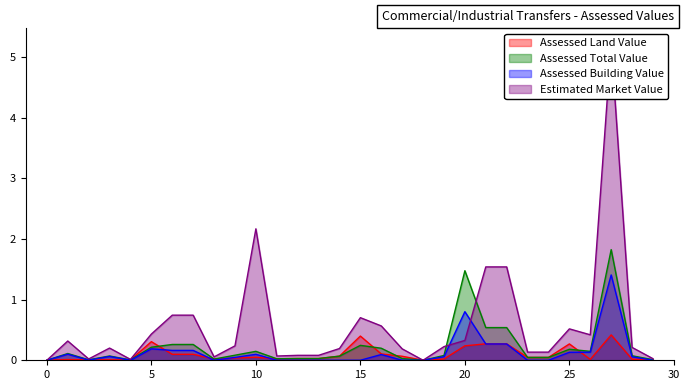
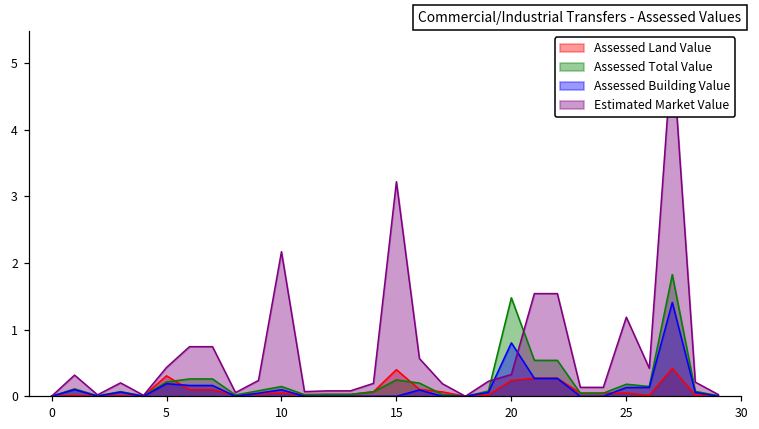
  {
    "Assessed Land Value": {
      "5": 0.3,
      "10": 0.0,
      "15": 0.4,
      "20": 0.2,
-     "25": 0.3
+     "25": 0.0
    },
    "Assessed Total Value": {
      "10": 0.1,
      "15": 0.2,
      "20": 1.5,
      "25": 0.2
    },
    "Assessed Building Value": {
      "10": 0.1,
      "15": 0.0,
      "20": 0.8,
      "25": 0.1
    },
    "Estimated Market Value": {
      "5": 0.4,
      "10": 2.2,
-     "15": 0.7,
+     "15": 3.2,
      "20": 0.3,
-     "25": 0.5
+     "25": 1.2
    }
  }
